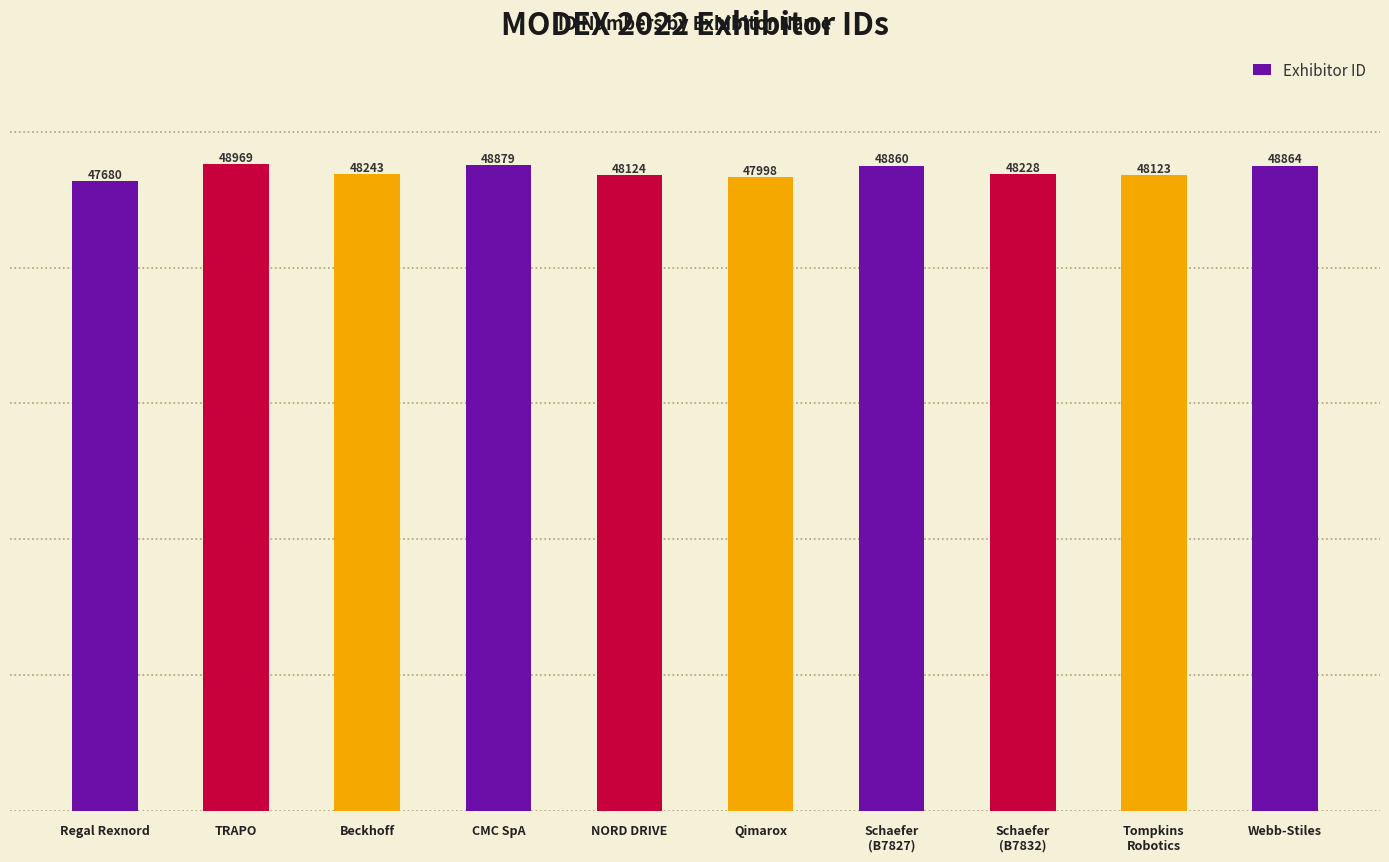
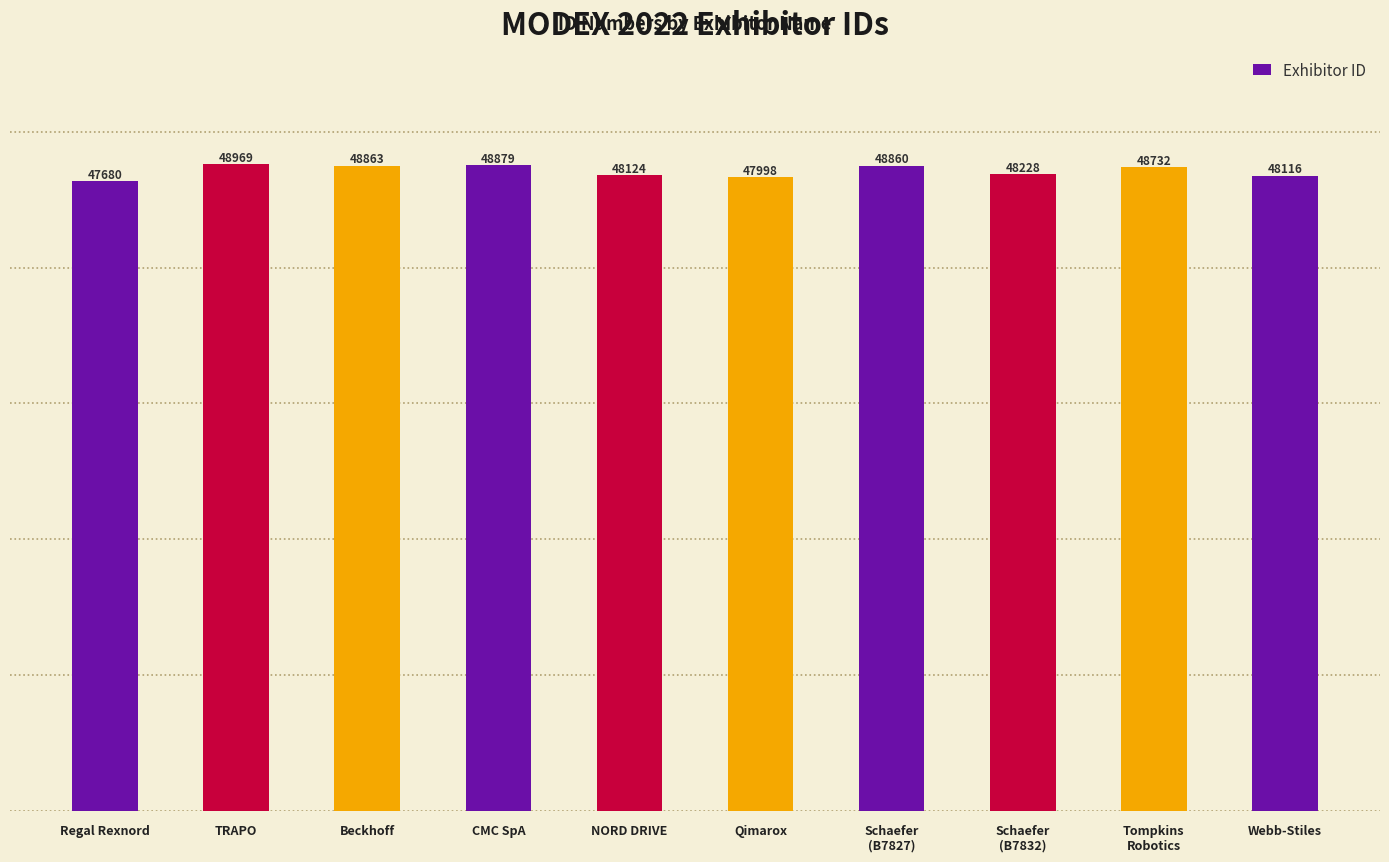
  {
    "Regal Rexnord": 47680,
    "TRAPO": 48969,
-   "Beckhoff": 48243,
+   "Beckhoff": 48863,
    "CMC SpA": 48879,
    "NORD DRIVE": 48124,
    "Qimarox": 47998,
    "Schaefer (B7827)": 48860,
    "Schaefer (B7832)": 48228,
-   "Tompkins Robotics": 48123,
-   "Webb-Stiles": 48864
+   "Tompkins Robotics": 48732,
+   "Webb-Stiles": 48116
  }
